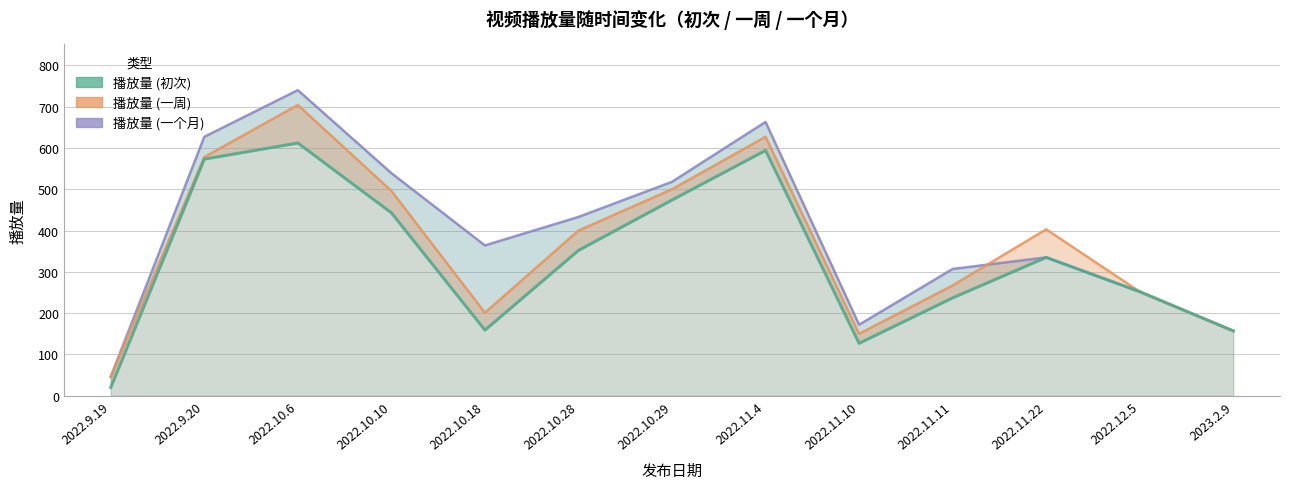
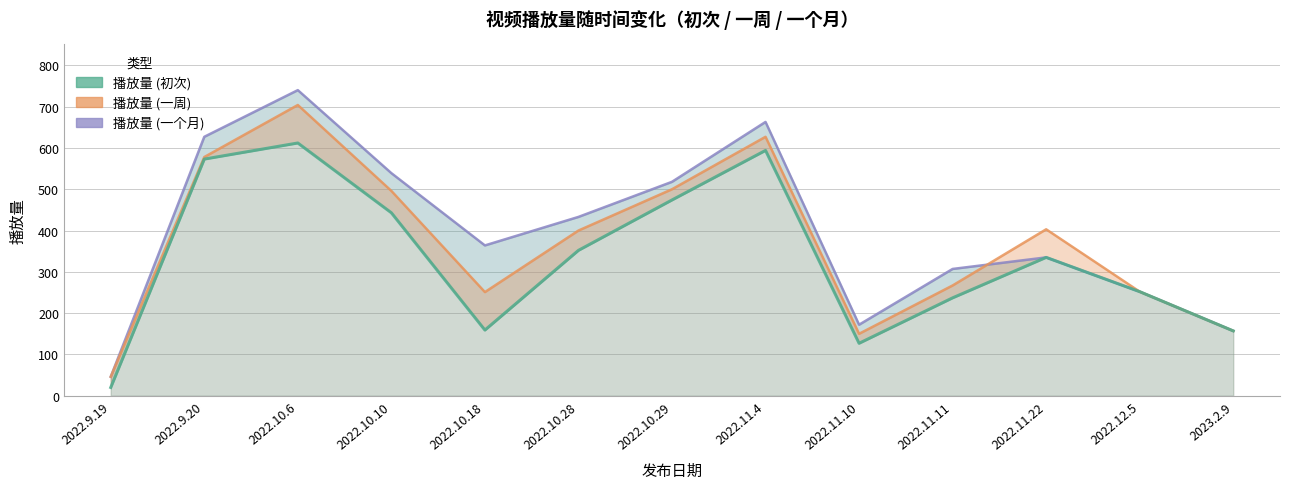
  {
    "播放量 (一个月)": {
      "2022.9.20": 630,
      "2022.10.6": 740,
      "2022.10.10": 540,
      "2022.10.18": 360,
      "2022.10.28": 430,
      "2022.10.29": 520,
      "2022.11.4": 660,
      "2022.11.10": 170,
      "2022.11.11": 310
    },
    "播放量 (一周)": {
      "2022.10.6": 700,
      "2022.10.10": 500,
-     "2022.10.18": 200,
+     "2022.10.18": 250,
      "2022.10.28": 400,
      "2022.10.29": 500,
      "2022.11.4": 630,
      "2022.11.10": 150,
      "2022.11.11": 270,
      "2022.11.22": 400
    },
    "播放量 (初次)": {
      "2022.9.19": 20,
      "2022.10.6": 610,
      "2022.10.10": 440,
      "2022.10.18": 160,
      "2022.10.28": 350,
      "2022.10.29": 470,
      "2022.11.4": 590,
      "2022.11.10": 130,
      "2022.11.11": 240
    }
  }
